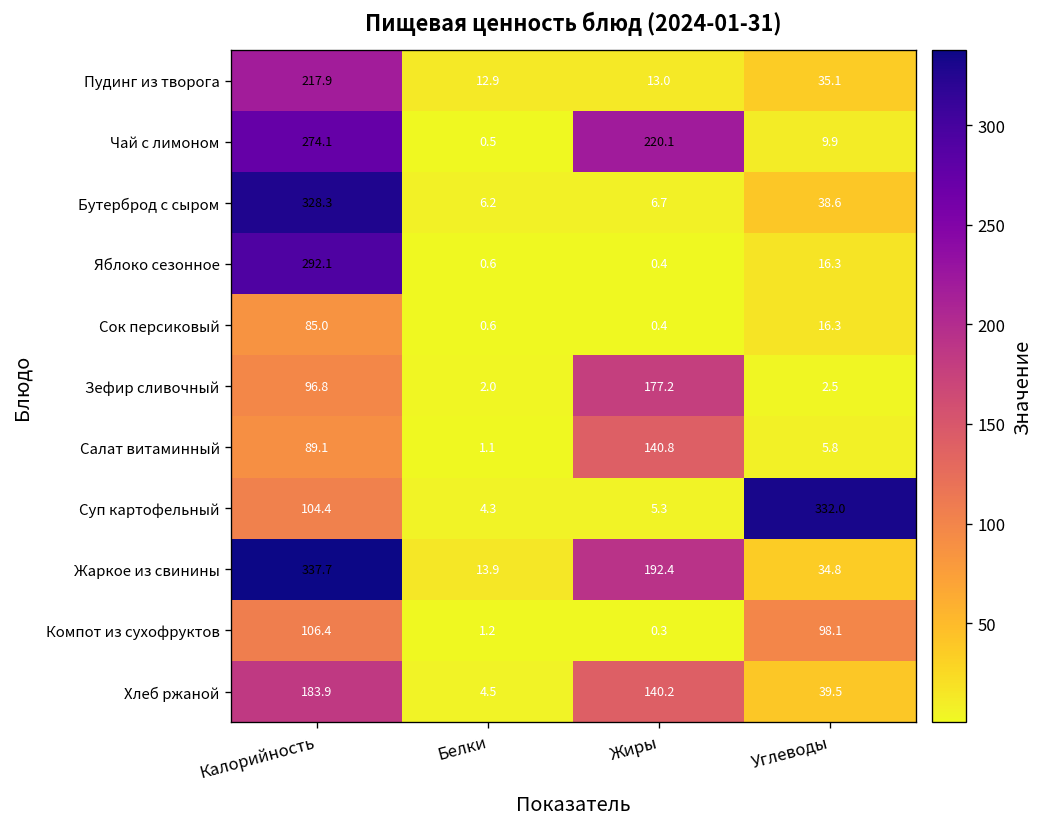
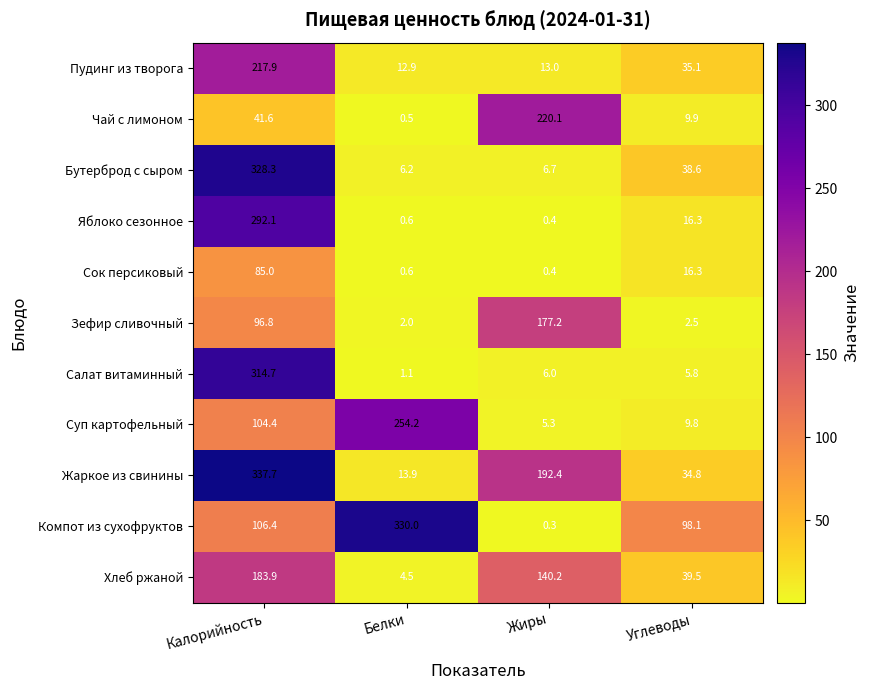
  {
    "Пудинг из творога": {
      "Калорийность": 217.9,
      "Белки": 12.9,
      "Жиры": 13.0,
      "Углеводы": 35.1
    },
    "Чай с лимоном": {
-     "Калорийность": 274.1,
+     "Калорийность": 41.6,
      "Белки": 0.5,
      "Жиры": 220.1,
      "Углеводы": 9.9
    },
    "Бутерброд с сыром": {
      "Калорийность": 328.3,
      "Белки": 6.2,
      "Жиры": 6.7,
      "Углеводы": 38.6
    },
    "Яблоко сезонное": {
      "Калорийность": 292.1,
      "Белки": 0.6,
      "Жиры": 0.4,
      "Углеводы": 16.3
    },
    "Сок персиковый": {
      "Калорийность": 85.0,
      "Белки": 0.6,
      "Жиры": 0.4,
      "Углеводы": 16.3
    },
    "Зефир сливочный": {
      "Калорийность": 96.8,
      "Белки": 2.0,
      "Жиры": 177.2,
      "Углеводы": 2.5
    },
    "Салат витаминный": {
-     "Калорийность": 89.1,
+     "Калорийность": 314.7,
      "Белки": 1.1,
-     "Жиры": 140.8,
+     "Жиры": 6.0,
      "Углеводы": 5.8
    },
    "Суп картофельный": {
      "Калорийность": 104.4,
-     "Белки": 4.3,
+     "Белки": 254.2,
      "Жиры": 5.3,
-     "Углеводы": 332.0
+     "Углеводы": 9.8
    },
    "Жаркое из свинины": {
      "Калорийность": 337.7,
      "Белки": 13.9,
      "Жиры": 192.4,
      "Углеводы": 34.8
    },
    "Компот из сухофруктов": {
      "Калорийность": 106.4,
-     "Белки": 1.2,
+     "Белки": 330.0,
      "Жиры": 0.3,
      "Углеводы": 98.1
    },
    "Хлеб ржаной": {
      "Калорийность": 183.9,
      "Белки": 4.5,
      "Жиры": 140.2,
      "Углеводы": 39.5
    }
  }
